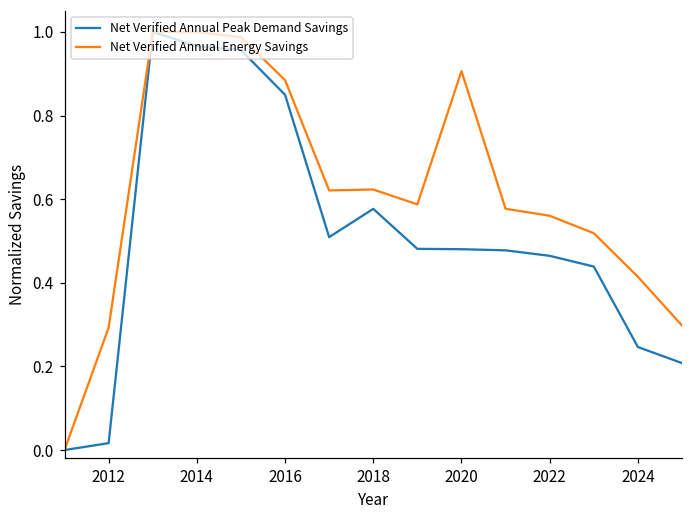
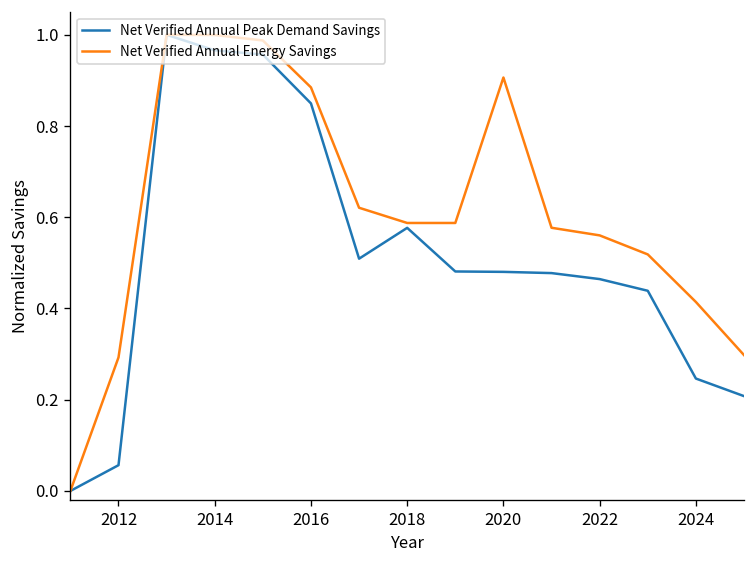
  {
    "Net Verified Annual Peak Demand Savings": {
-     "2012": 0.02,
+     "2012": 0.06,
      "2016": 0.85,
      "2018": 0.58,
      "2020": 0.48,
      "2022": 0.46,
      "2024": 0.25
    },
    "Net Verified Annual Energy Savings": {
      "2012": 0.29,
      "2016": 0.88,
-     "2018": 0.62,
+     "2018": 0.59,
      "2020": 0.91,
      "2022": 0.56,
      "2024": 0.41
    }
  }
